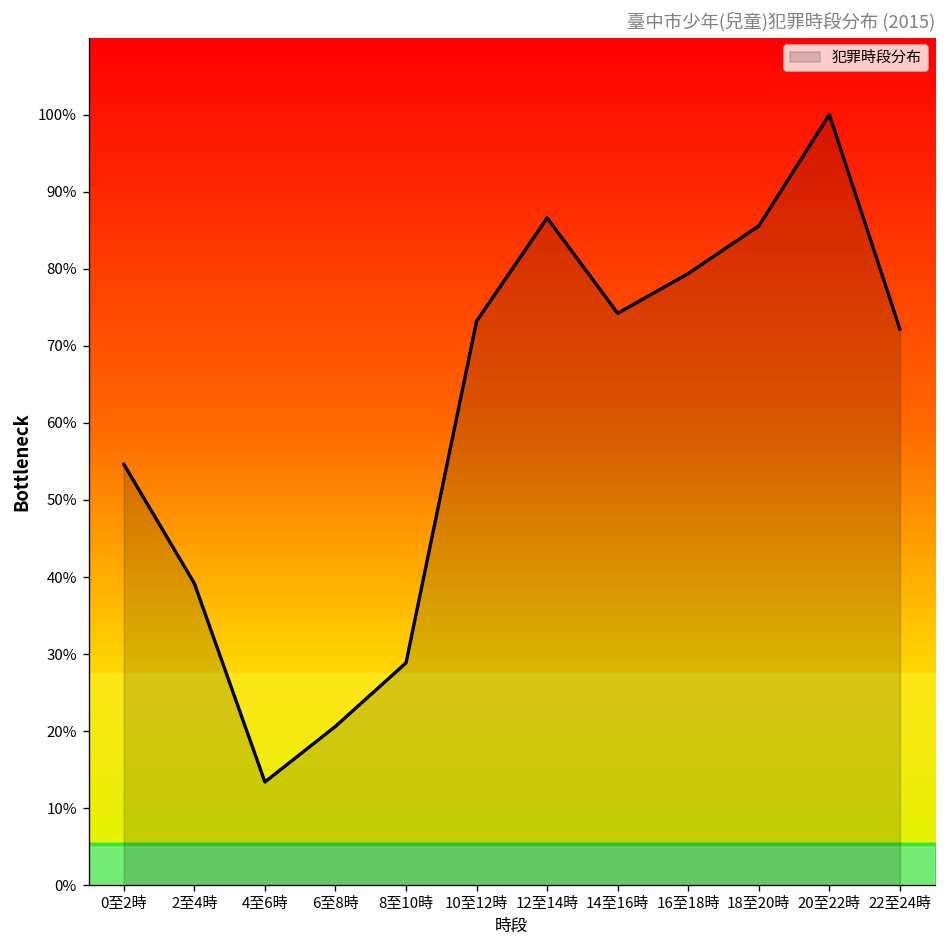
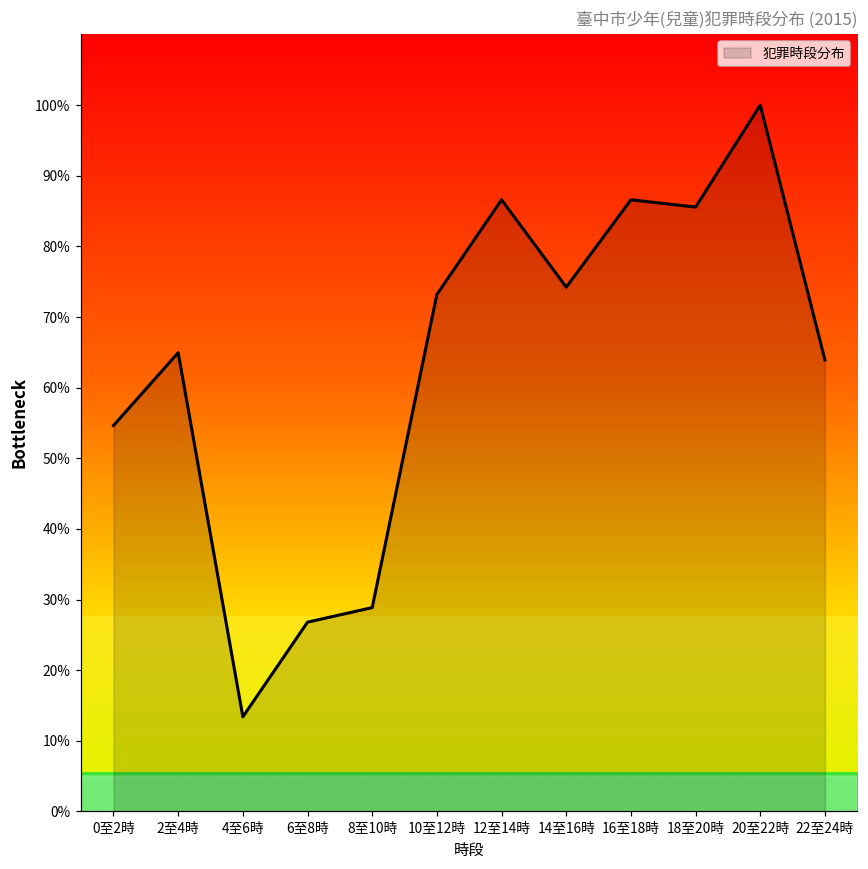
  {
    "0至2時": "55%",
-   "2至4時": "39%",
+   "2至4時": "65%",
    "4至6時": "13%",
-   "6至8時": "21%",
+   "6至8時": "27%",
    "8至10時": "29%",
    "10至12時": "73%",
    "12至14時": "87%",
    "14至16時": "74%",
-   "16至18時": "79%",
+   "16至18時": "87%",
    "18至20時": "86%",
    "20至22時": "100%",
-   "22至24時": "72%"
+   "22至24時": "64%"
  }
